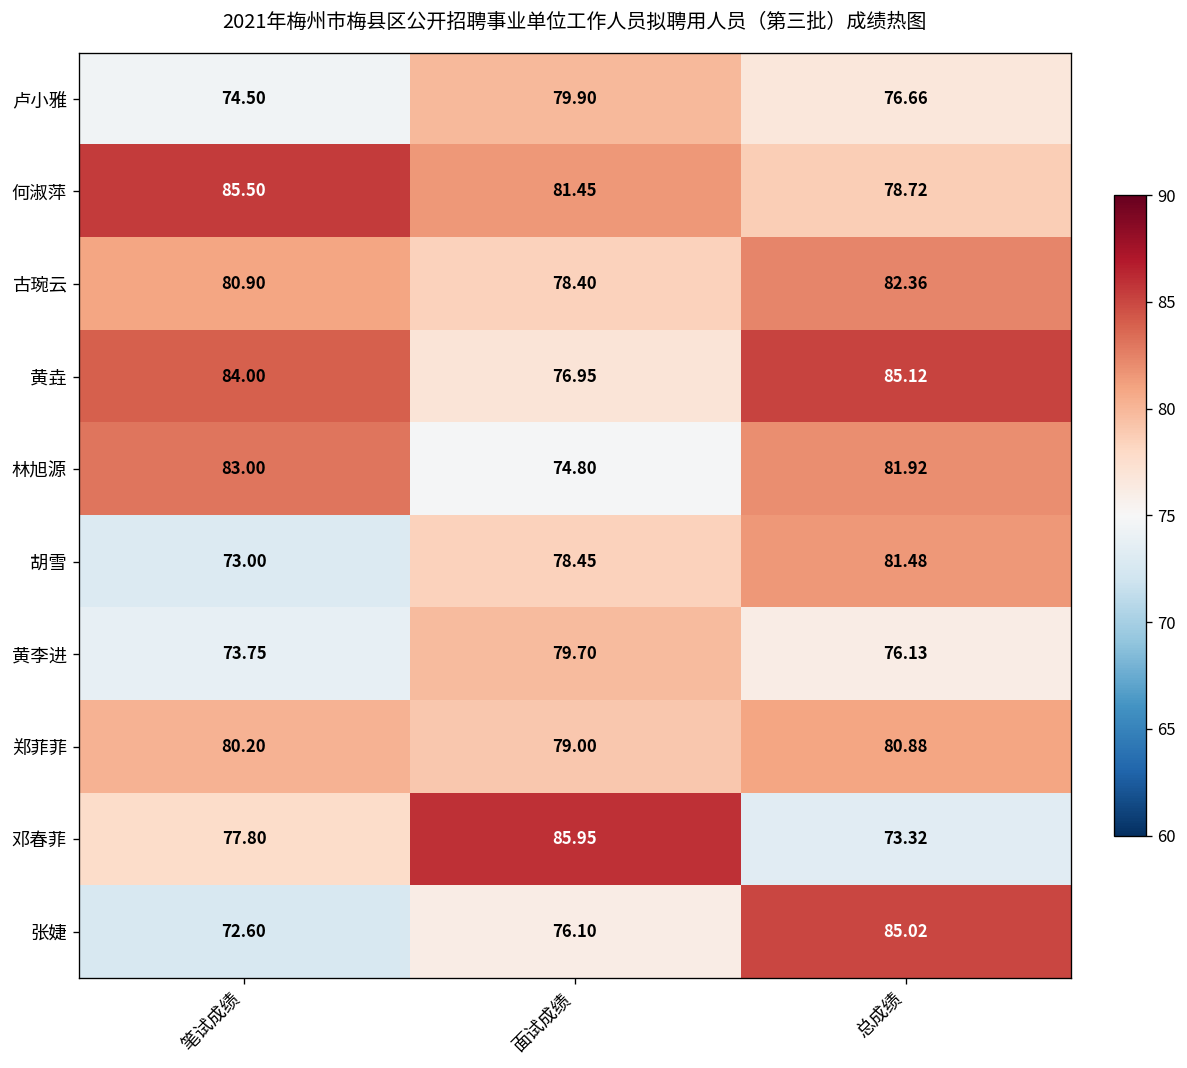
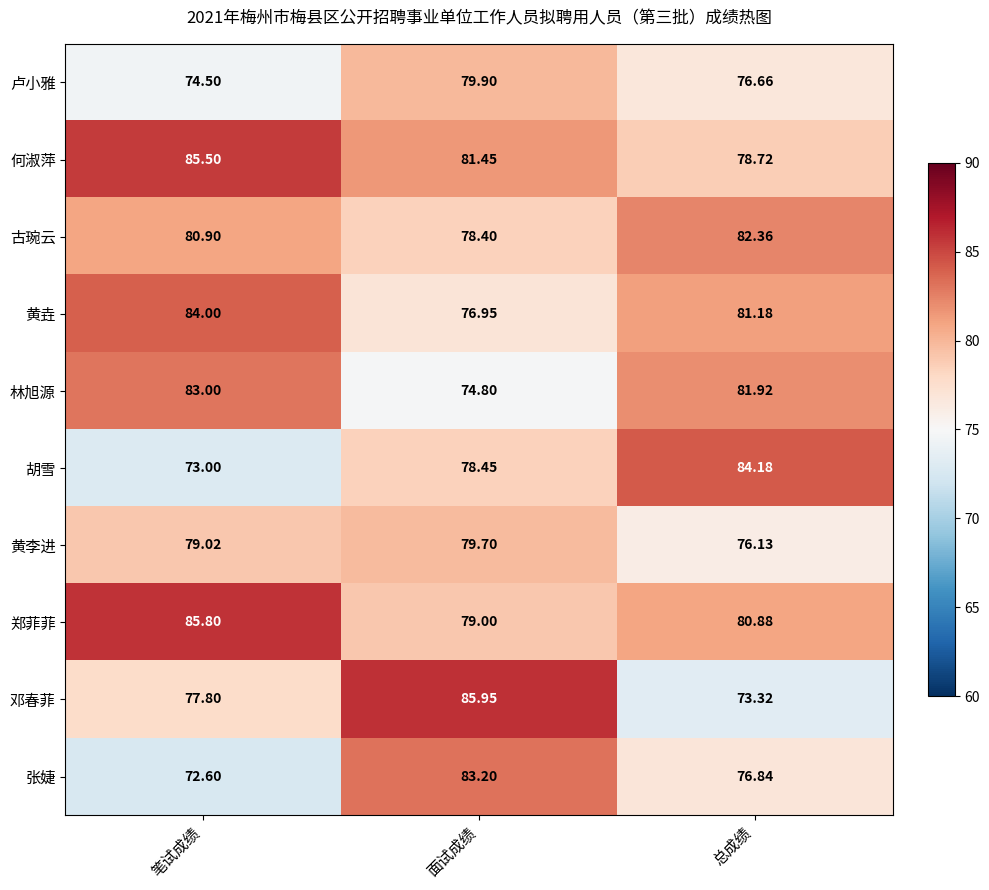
  {
    "卢小雅": {
      "笔试成绩": 74.50,
      "面试成绩": 79.90,
      "总成绩": 76.66
    },
    "何淑萍": {
      "笔试成绩": 85.50,
      "面试成绩": 81.45,
      "总成绩": 78.72
    },
    "古琬云": {
      "笔试成绩": 80.90,
      "面试成绩": 78.40,
      "总成绩": 82.36
    },
    "黄垚": {
      "笔试成绩": 84.00,
      "面试成绩": 76.95,
-     "总成绩": 85.12
+     "总成绩": 81.18
    },
    "林旭源": {
      "笔试成绩": 83.00,
      "面试成绩": 74.80,
      "总成绩": 81.92
    },
    "胡雪": {
      "笔试成绩": 73.00,
      "面试成绩": 78.45,
-     "总成绩": 81.48
+     "总成绩": 84.18
    },
    "黄李进": {
-     "笔试成绩": 73.75,
+     "笔试成绩": 79.02,
      "面试成绩": 79.70,
      "总成绩": 76.13
    },
    "郑菲菲": {
-     "笔试成绩": 80.20,
+     "笔试成绩": 85.80,
      "面试成绩": 79.00,
      "总成绩": 80.88
    },
    "邓春菲": {
      "笔试成绩": 77.80,
      "面试成绩": 85.95,
      "总成绩": 73.32
    },
    "张婕": {
      "笔试成绩": 72.60,
-     "面试成绩": 76.10,
-     "总成绩": 85.02
+     "面试成绩": 83.20,
+     "总成绩": 76.84
    }
  }
